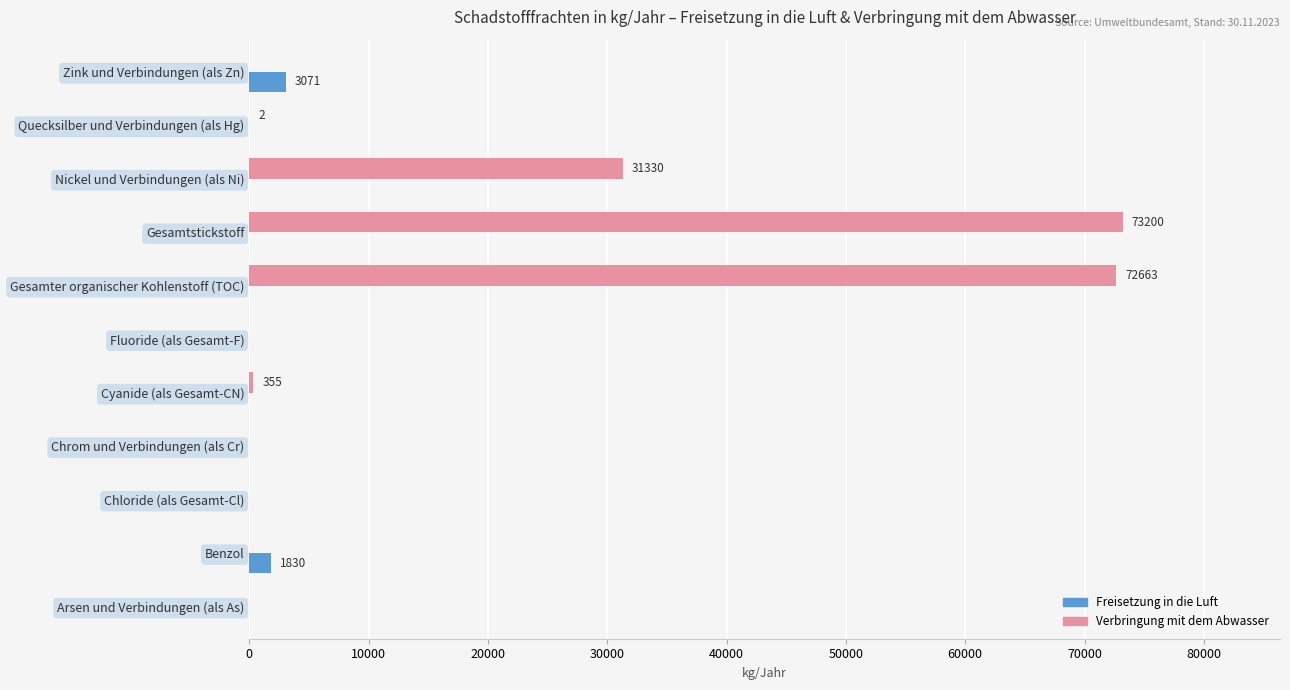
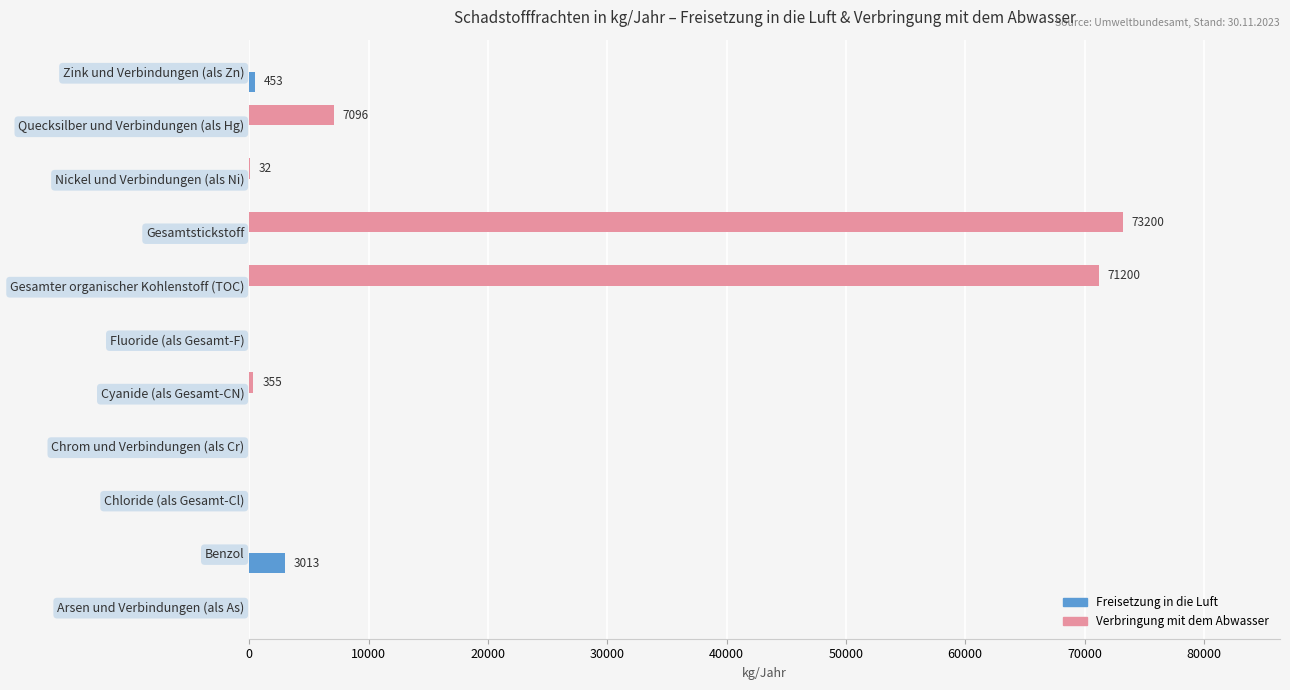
  {
    "Freisetzung in die Luft": {
-     "Zink und Verbindungen (als Zn)": 3071,
-     "Benzol": 1830
+     "Zink und Verbindungen (als Zn)": 453,
+     "Benzol": 3013
    },
    "Verbringung mit dem Abwasser": {
-     "Quecksilber und Verbindungen (als Hg)": 2,
-     "Nickel und Verbindungen (als Ni)": 31330,
+     "Quecksilber und Verbindungen (als Hg)": 7096,
+     "Nickel und Verbindungen (als Ni)": 32,
      "Gesamtstickstoff": 73200,
-     "Gesamter organischer Kohlenstoff (TOC)": 72663,
+     "Gesamter organischer Kohlenstoff (TOC)": 71200,
      "Cyanide (als Gesamt-CN)": 355
    }
  }
